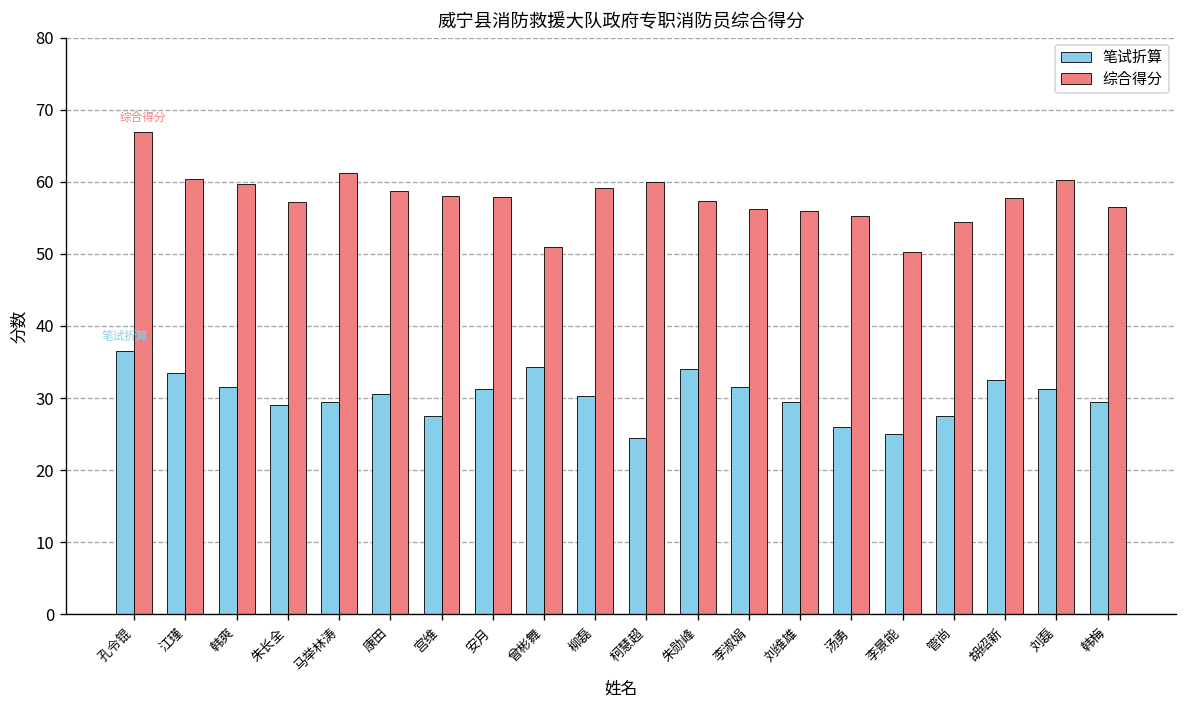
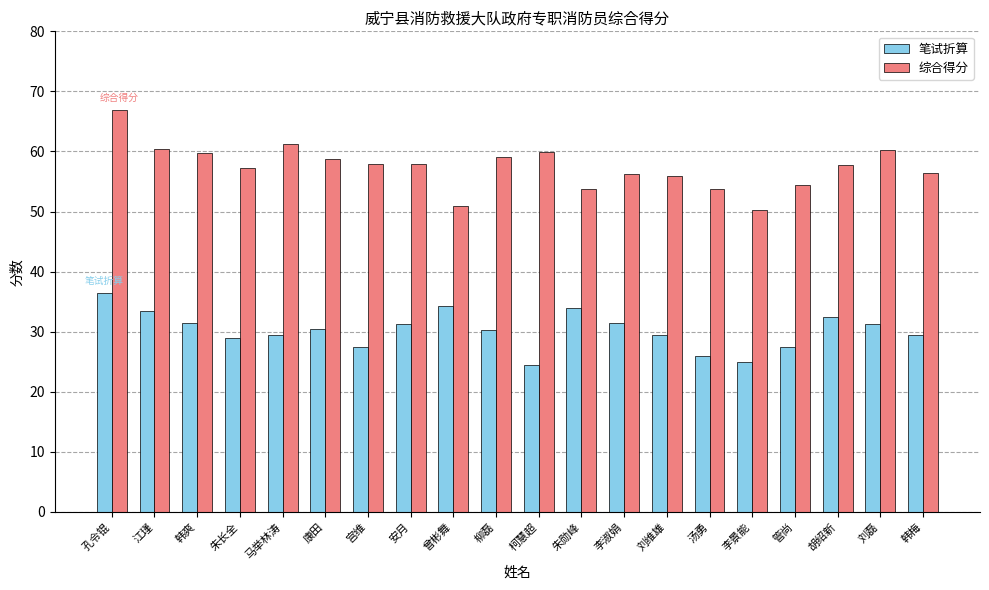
  {
    "笔试折算": {
      "孔令锟": 37,
      "江瑾": 34,
      "韩爽": 32,
      "朱长全": 29,
      "马举林涛": 30,
      "康田": 31,
      "宫维": 28,
      "安月": 31,
      "曾彬舞": 34,
      "柳磊": 30,
      "柯慧超": 25,
      "朱勋峰": 34,
      "李淑娟": 32,
      "刘维雄": 30,
      "汤勇": 26,
      "李景能": 25,
      "管尚": 28,
      "胡绍新": 33,
      "刘磊": 31,
      "韩梅": 30
    },
    "综合得分": {
      "孔令锟": 67,
      "江瑾": 60,
      "韩爽": 60,
      "朱长全": 57,
      "马举林涛": 61,
      "康田": 59,
      "宫维": 58,
      "安月": 58,
      "曾彬舞": 51,
      "柳磊": 59,
      "柯慧超": 60,
-     "朱勋峰": 57,
+     "朱勋峰": 54,
      "李淑娟": 56,
      "刘维雄": 56,
-     "汤勇": 55,
+     "汤勇": 54,
      "李景能": 50,
      "管尚": 54,
      "胡绍新": 58,
      "刘磊": 60,
      "韩梅": 56
    }
  }
